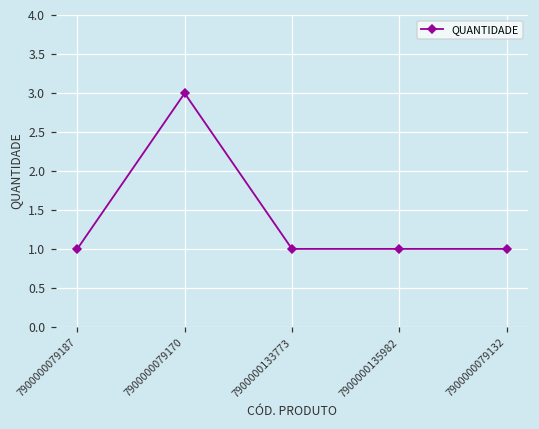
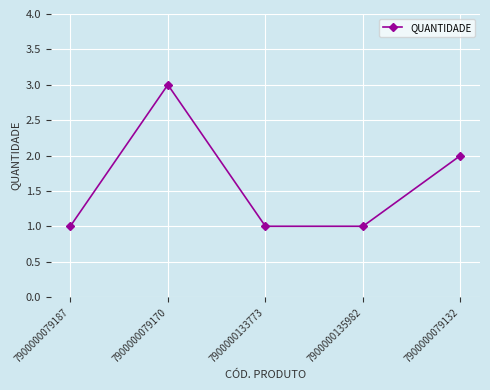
  {
    "7900000079187": 1,
    "7900000079170": 3,
    "7900000133773": 1,
    "7900000135982": 1,
-   "7900000079132": 1
+   "7900000079132": 2
  }
